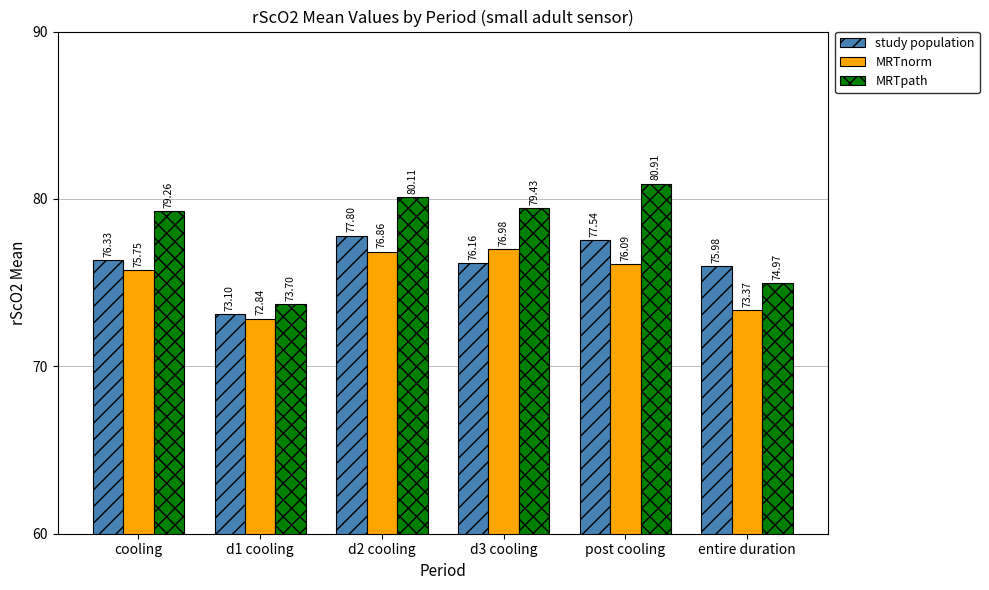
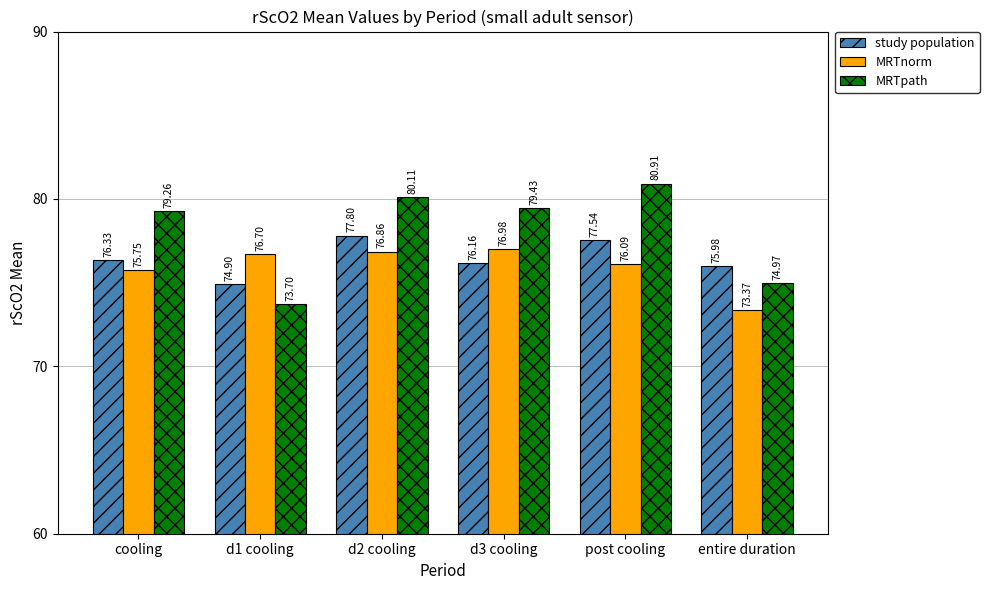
  {
    "study population": {
      "cooling": 76.33,
-     "d1 cooling": 73.10,
+     "d1 cooling": 74.90,
      "d2 cooling": 77.80,
      "d3 cooling": 76.16,
      "post cooling": 77.54,
      "entire duration": 75.98
    },
    "MRTnorm": {
      "cooling": 75.75,
-     "d1 cooling": 72.84,
+     "d1 cooling": 76.70,
      "d2 cooling": 76.86,
      "d3 cooling": 76.98,
      "post cooling": 76.09,
      "entire duration": 73.37
    },
    "MRTpath": {
      "cooling": 79.26,
      "d1 cooling": 73.70,
      "d2 cooling": 80.11,
      "d3 cooling": 79.43,
      "post cooling": 80.91,
      "entire duration": 74.97
    }
  }
